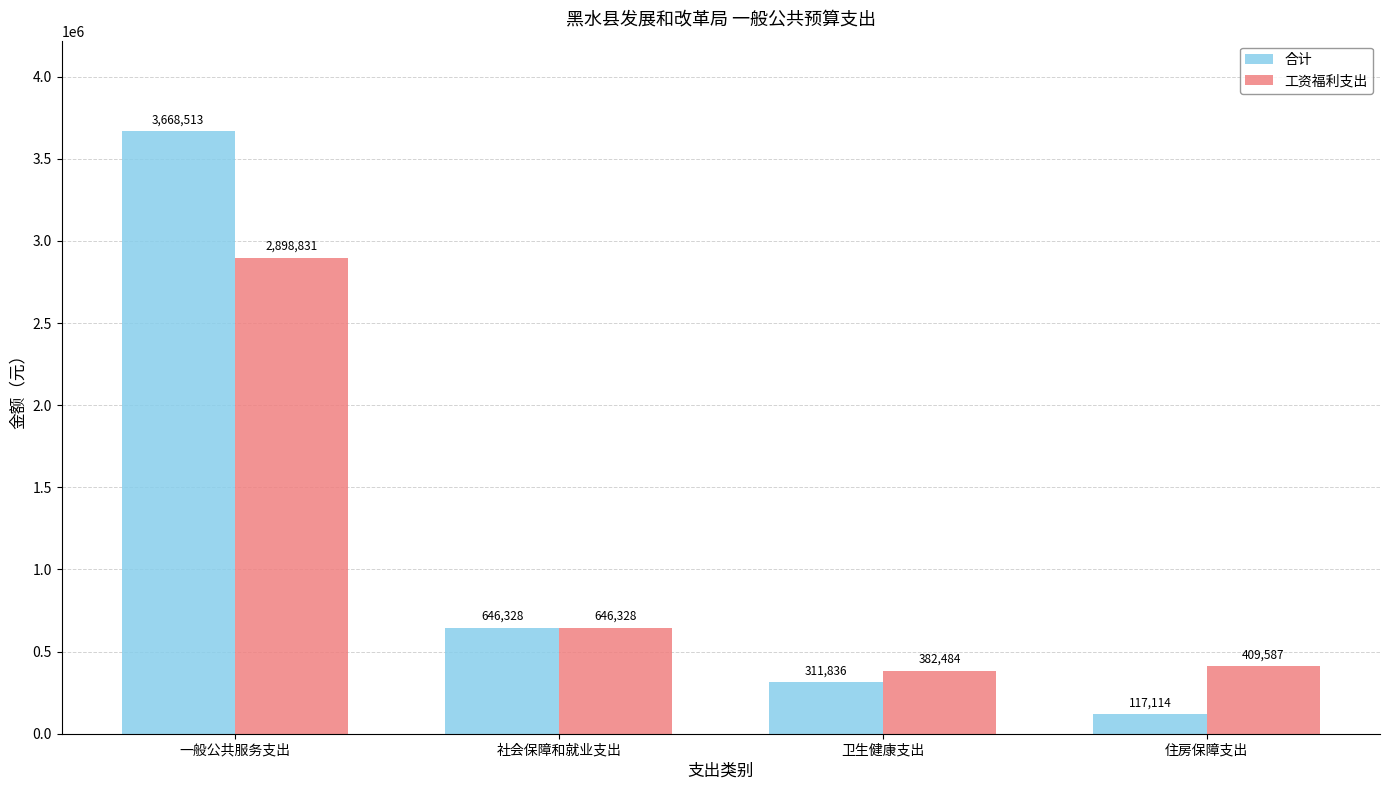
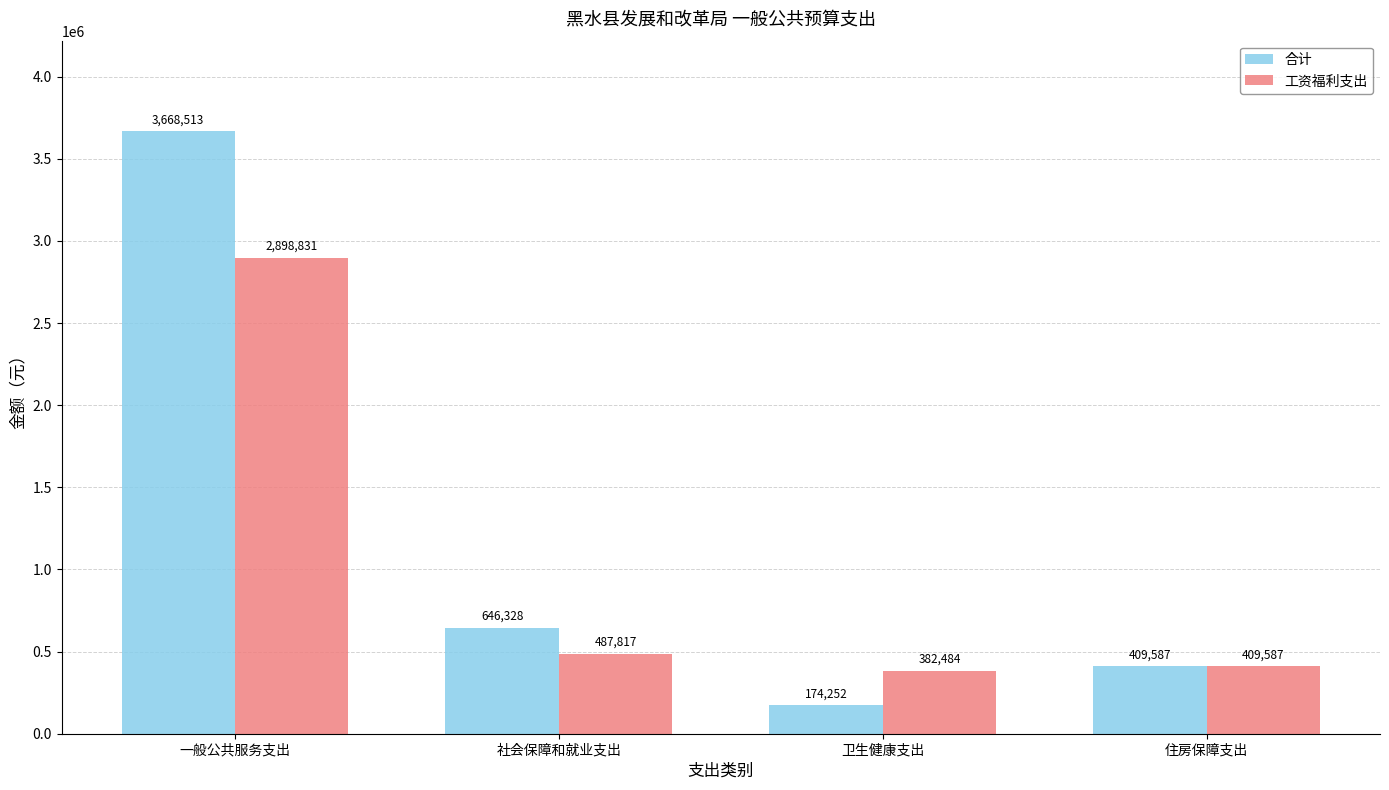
  {
    "合计": {
      "一般公共服务支出": "3,668,513",
      "社会保障和就业支出": "646,328",
-     "卫生健康支出": "311,836",
-     "住房保障支出": "117,114"
+     "卫生健康支出": "174,252",
+     "住房保障支出": "409,587"
    },
    "工资福利支出": {
      "一般公共服务支出": "2,898,831",
-     "社会保障和就业支出": "646,328",
+     "社会保障和就业支出": "487,817",
      "卫生健康支出": "382,484",
      "住房保障支出": "409,587"
    }
  }
